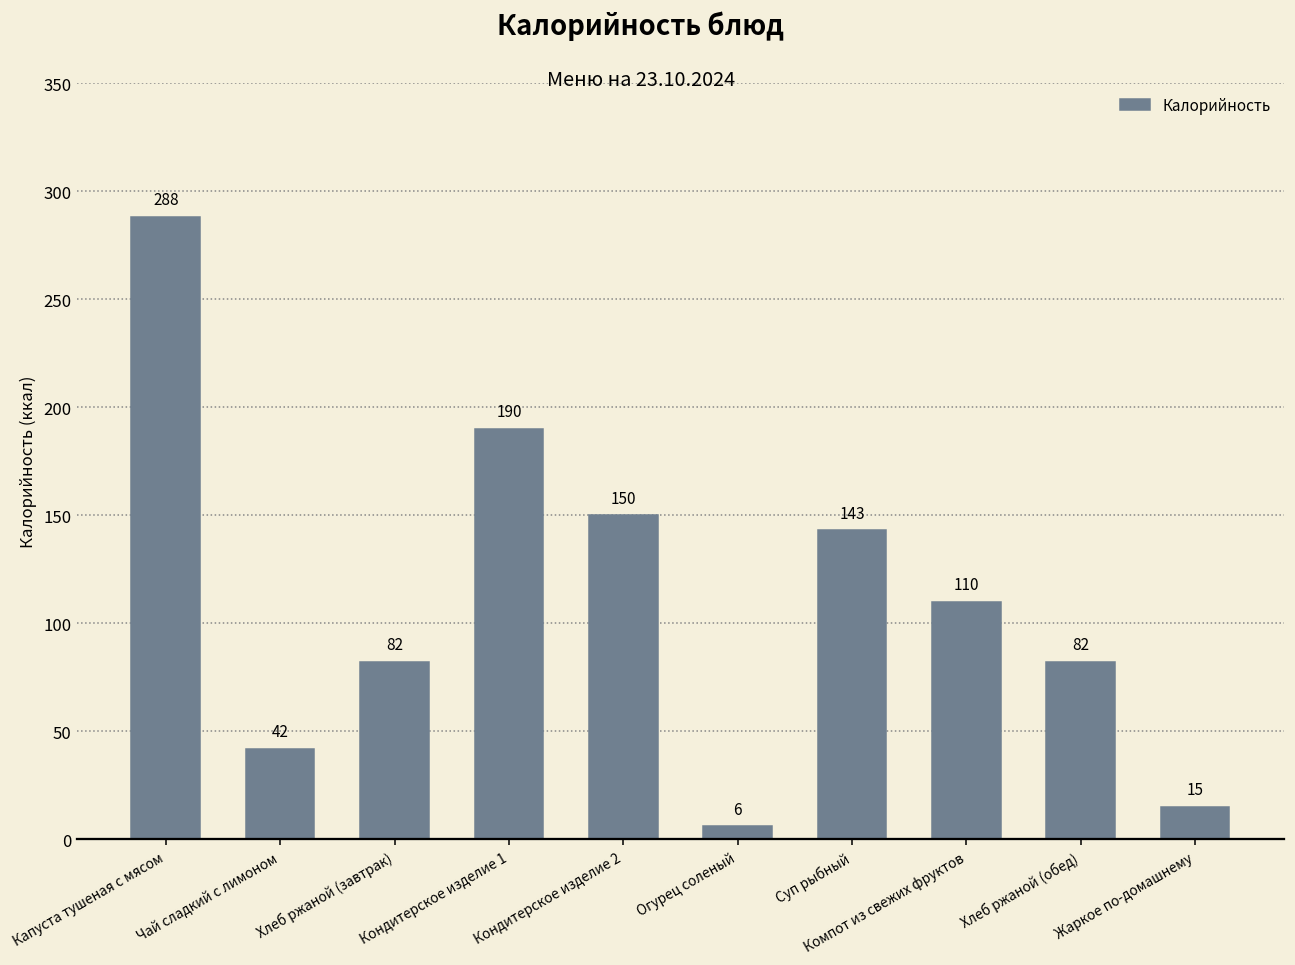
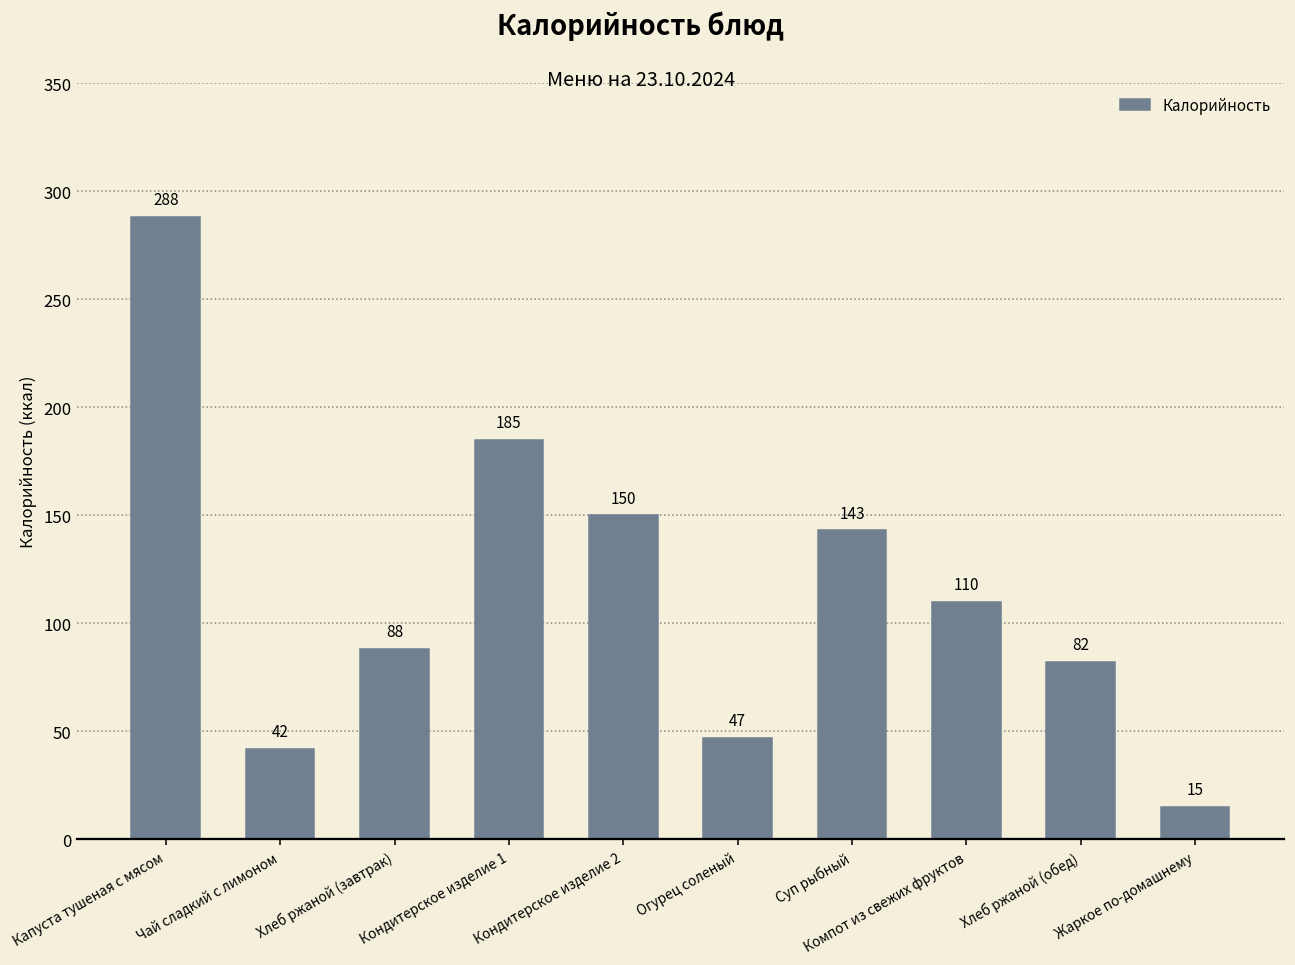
  {
    "Капуста тушеная с мясом": 288,
    "Чай сладкий с лимоном": 42,
-   "Хлеб ржаной (завтрак)": 82,
-   "Кондитерское изделие 1": 190,
+   "Хлеб ржаной (завтрак)": 88,
+   "Кондитерское изделие 1": 185,
    "Кондитерское изделие 2": 150,
-   "Огурец соленый": 6,
+   "Огурец соленый": 47,
    "Суп рыбный": 143,
    "Компот из свежих фруктов": 110,
    "Хлеб ржаной (обед)": 82,
    "Жаркое по-домашнему": 15
  }
